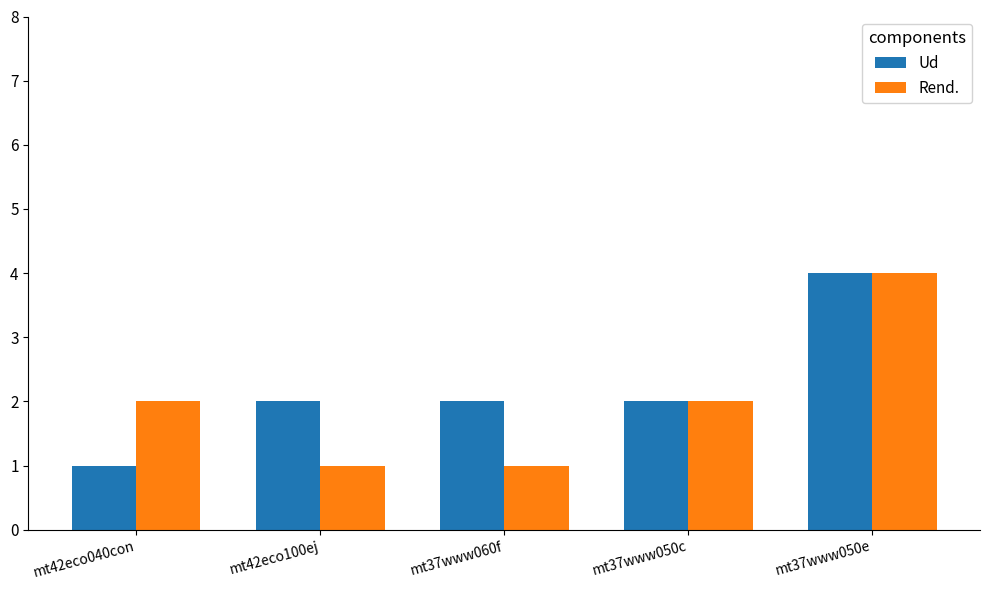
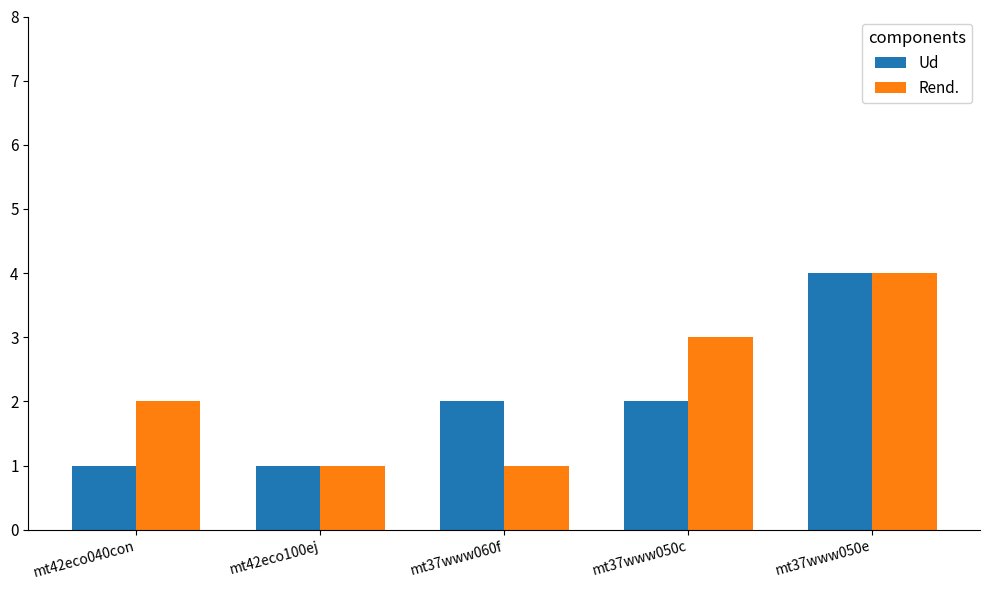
  {
    "Ud": {
      "mt42eco040con": 1,
-     "mt42eco100ej": 2,
+     "mt42eco100ej": 1,
      "mt37www060f": 2,
      "mt37www050c": 2,
      "mt37www050e": 4
    },
    "Rend.": {
      "mt42eco040con": 2,
      "mt42eco100ej": 1,
      "mt37www060f": 1,
-     "mt37www050c": 2,
+     "mt37www050c": 3,
      "mt37www050e": 4
    }
  }
